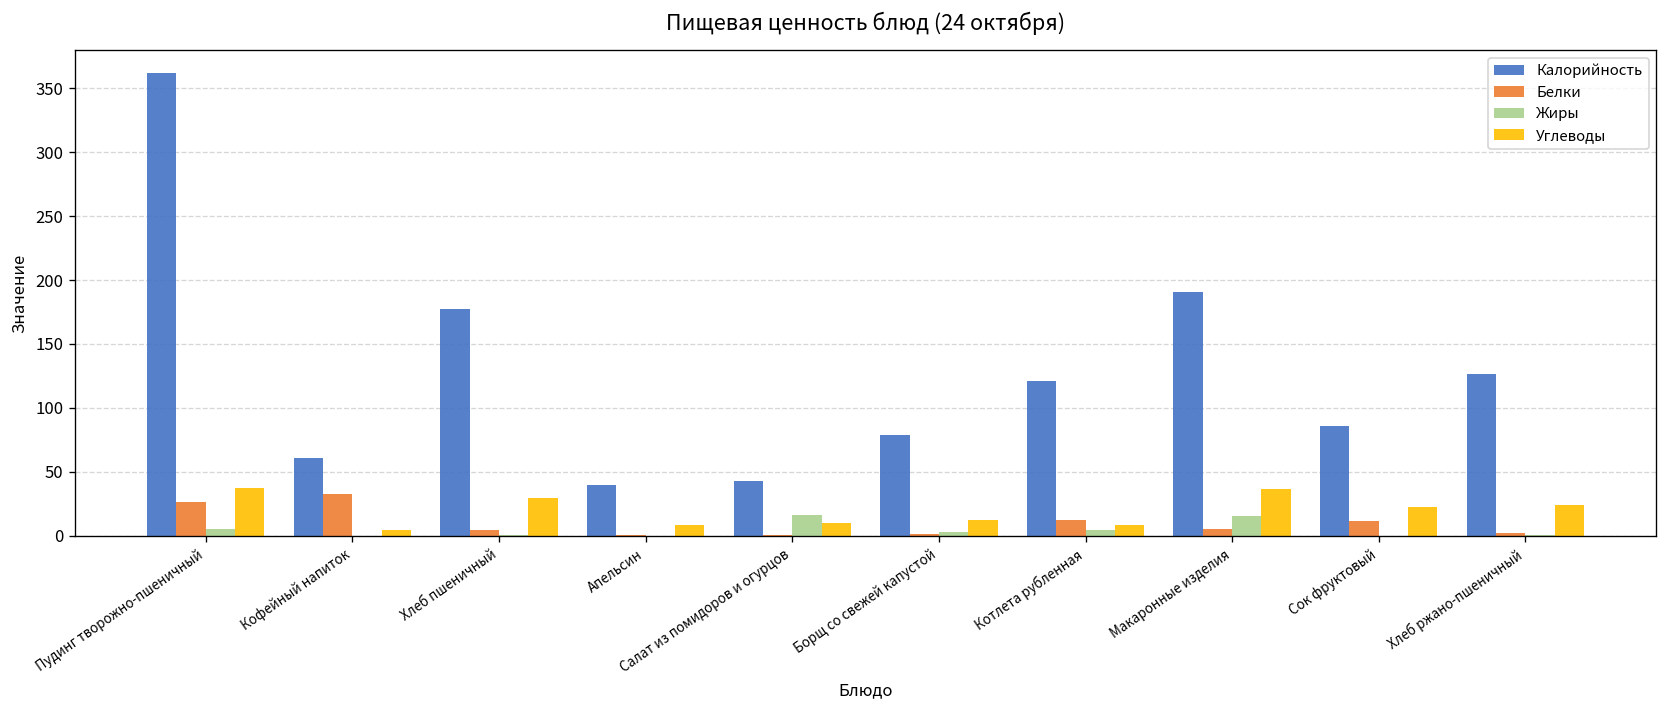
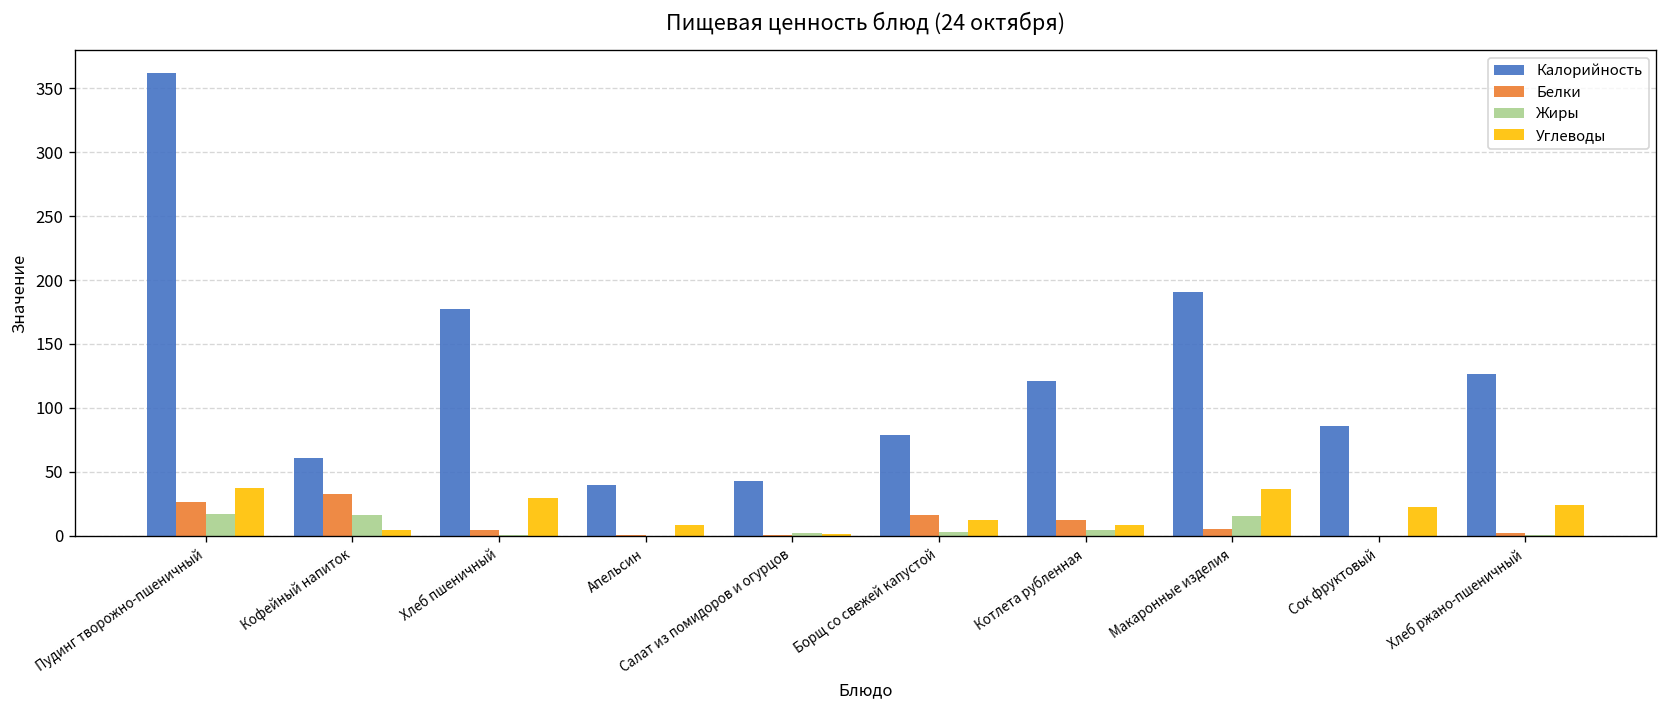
  {
    "Калорийность": {
      "Пудинг творожно-пшеничный": 362,
      "Кофейный напиток": 61,
      "Хлеб пшеничный": 178,
      "Апельсин": 40,
      "Салат из помидоров и огурцов": 43,
      "Борщ со свежей капустой": 79,
      "Котлета рубленная": 121,
      "Макаронные изделия": 190,
      "Сок фруктовый": 86,
      "Хлеб ржано-пшеничный": 127
    },
    "Белки": {
      "Пудинг творожно-пшеничный": 27,
      "Кофейный напиток": 33,
      "Хлеб пшеничный": 5,
-     "Борщ со свежей капустой": 2,
+     "Борщ со свежей капустой": 16,
      "Котлета рубленная": 12,
      "Макаронные изделия": 6,
-     "Сок фруктовый": 11
+     "Сок фруктовый": 0
    },
    "Жиры": {
-     "Пудинг творожно-пшеничный": 6,
-     "Кофейный напиток": 0,
-     "Салат из помидоров и огурцов": 16,
+     "Пудинг творожно-пшеничный": 17,
+     "Кофейный напиток": 16,
+     "Салат из помидоров и огурцов": 2,
      "Борщ со свежей капустой": 3,
      "Котлета рубленная": 5,
      "Макаронные изделия": 15
    },
    "Углеводы": {
      "Пудинг творожно-пшеничный": 37,
      "Кофейный напиток": 4,
      "Хлеб пшеничный": 30,
      "Апельсин": 8,
-     "Салат из помидоров и огурцов": 10,
+     "Салат из помидоров и огурцов": 2,
      "Борщ со свежей капустой": 13,
      "Котлета рубленная": 8,
      "Макаронные изделия": 36,
      "Сок фруктовый": 22,
      "Хлеб ржано-пшеничный": 24
    }
  }
